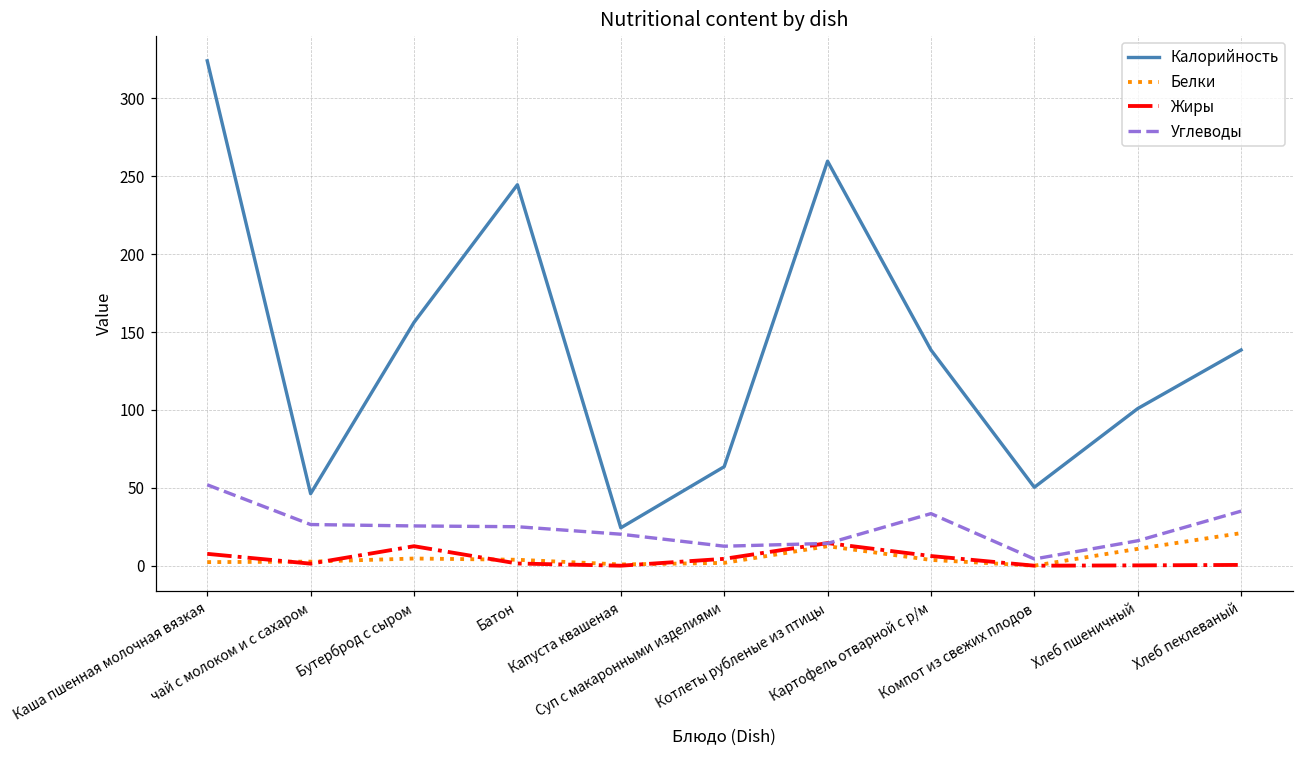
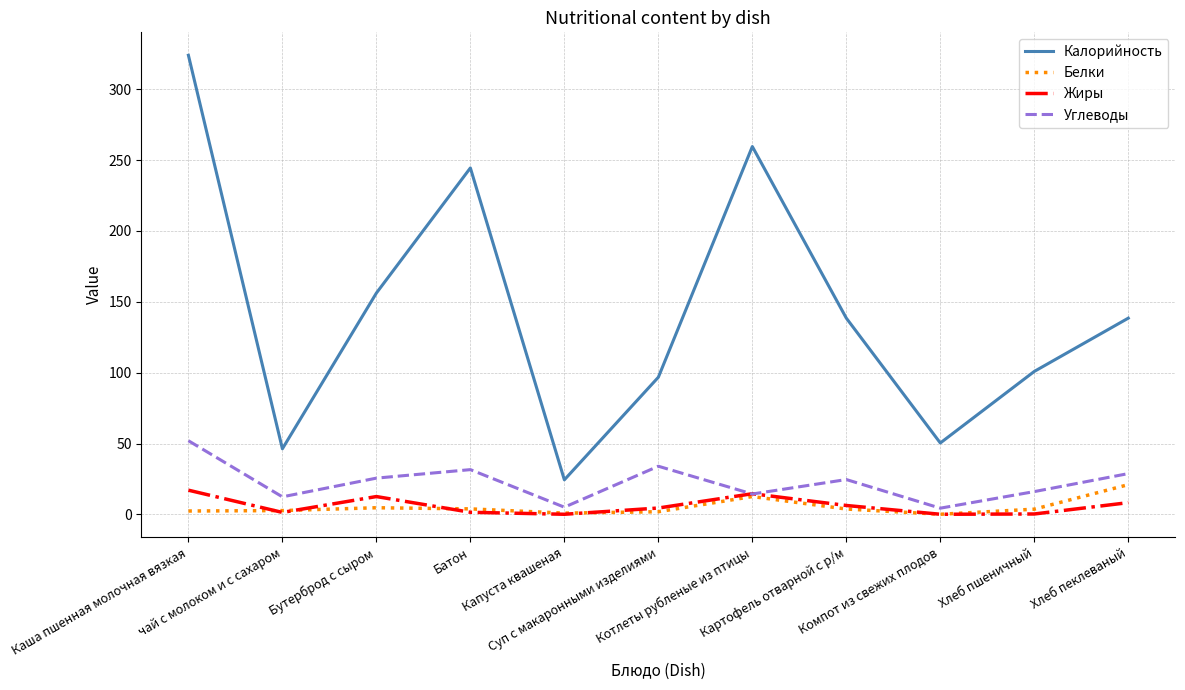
  {
    "Калорийность": {
      "Каша пшенная молочная вязкая": 324,
      "чай с молоком и с сахаром": 46,
      "Бутерброд с сыром": 156,
      "Батон": 245,
      "Капуста квашеная": 24,
-     "Суп с макаронными изделиями": 64,
+     "Суп с макаронными изделиями": 97,
      "Котлеты рубленые из птицы": 260,
      "Картофель отварной с р/м": 139,
      "Компот из свежих плодов": 50,
      "Хлеб пшеничный": 101,
      "Хлеб пеклеваный": 139
    },
    "Белки": {
      "Каша пшенная молочная вязкая": 2,
      "Бутерброд с сыром": 5,
      "Батон": 4,
      "Суп с макаронными изделиями": 2,
      "Котлеты рубленые из птицы": 13,
      "Картофель отварной с р/м": 4,
-     "Хлеб пшеничный": 11,
+     "Хлеб пшеничный": 4,
      "Хлеб пеклеваный": 21
    },
    "Жиры": {
-     "Каша пшенная молочная вязкая": 8,
+     "Каша пшенная молочная вязкая": 17,
      "Бутерброд с сыром": 13,
      "Батон": 2,
      "Суп с макаронными изделиями": 5,
      "Картофель отварной с р/м": 6,
      "Хлеб пшеничный": 0,
-     "Хлеб пеклеваный": 1
+     "Хлеб пеклеваный": 8
    },
    "Углеводы": {
      "Каша пшенная молочная вязкая": 52,
-     "чай с молоком и с сахаром": 27,
+     "чай с молоком и с сахаром": 12,
      "Бутерброд с сыром": 26,
-     "Батон": 25,
-     "Капуста квашеная": 20,
-     "Суп с макаронными изделиями": 13,
-     "Картофель отварной с р/м": 34,
+     "Батон": 32,
+     "Капуста квашеная": 5,
+     "Суп с макаронными изделиями": 34,
+     "Картофель отварной с р/м": 25,
      "Компот из свежих плодов": 4,
      "Хлеб пшеничный": 16,
-     "Хлеб пеклеваный": 35
+     "Хлеб пеклеваный": 29
    }
  }
